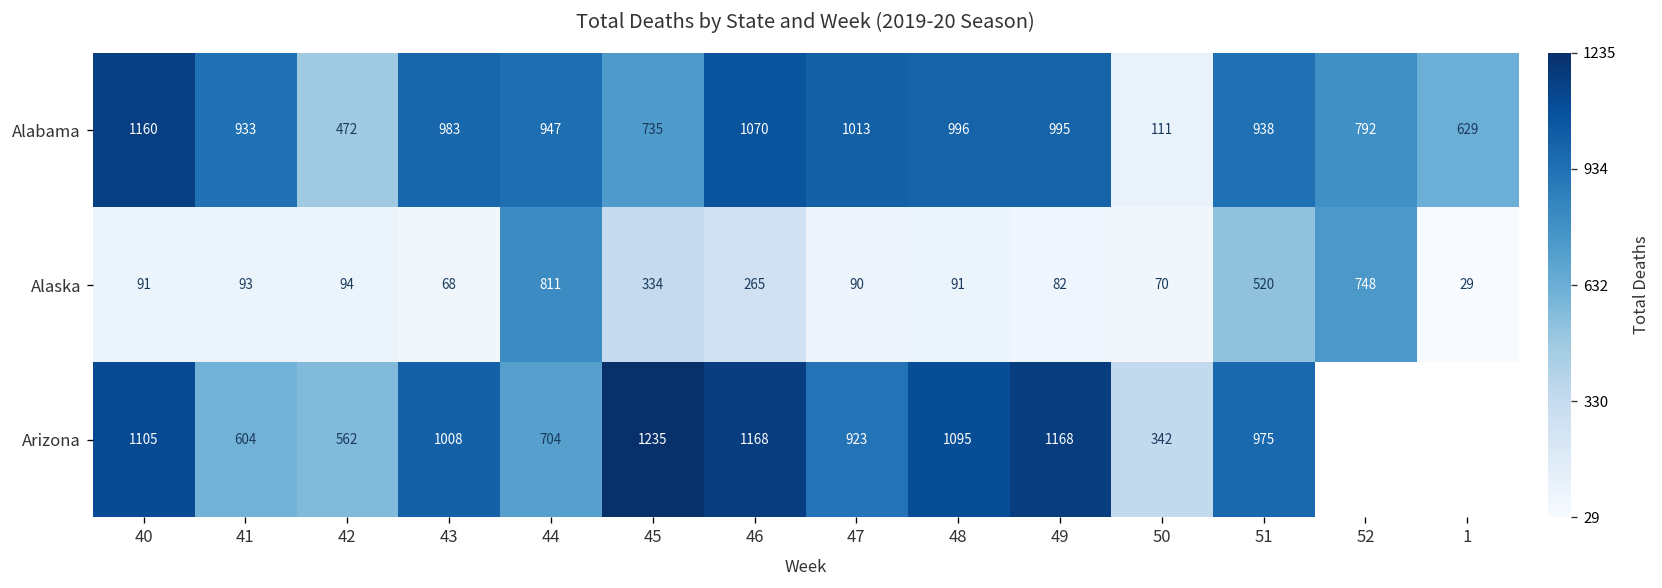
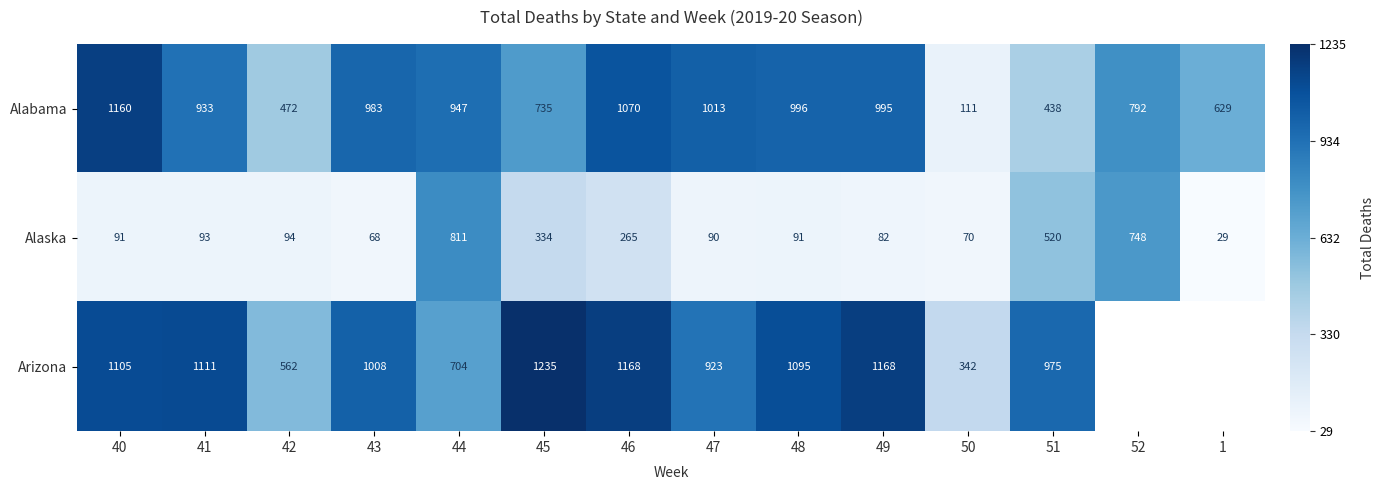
  {
    "Alabama": {
      "40": 1160,
      "41": 933,
      "42": 472,
      "43": 983,
      "44": 947,
      "45": 735,
      "46": 1070,
      "47": 1013,
      "48": 996,
      "49": 995,
      "50": 111,
-     "51": 938,
+     "51": 438,
      "52": 792,
      "1": 629
    },
    "Alaska": {
      "40": 91,
      "41": 93,
      "42": 94,
      "43": 68,
      "44": 811,
      "45": 334,
      "46": 265,
      "47": 90,
      "48": 91,
      "49": 82,
      "50": 70,
      "51": 520,
      "52": 748,
      "1": 29
    },
    "Arizona": {
      "40": 1105,
-     "41": 604,
+     "41": 1111,
      "42": 562,
      "43": 1008,
      "44": 704,
      "45": 1235,
      "46": 1168,
      "47": 923,
      "48": 1095,
      "49": 1168,
      "50": 342,
      "51": 975
    }
  }
